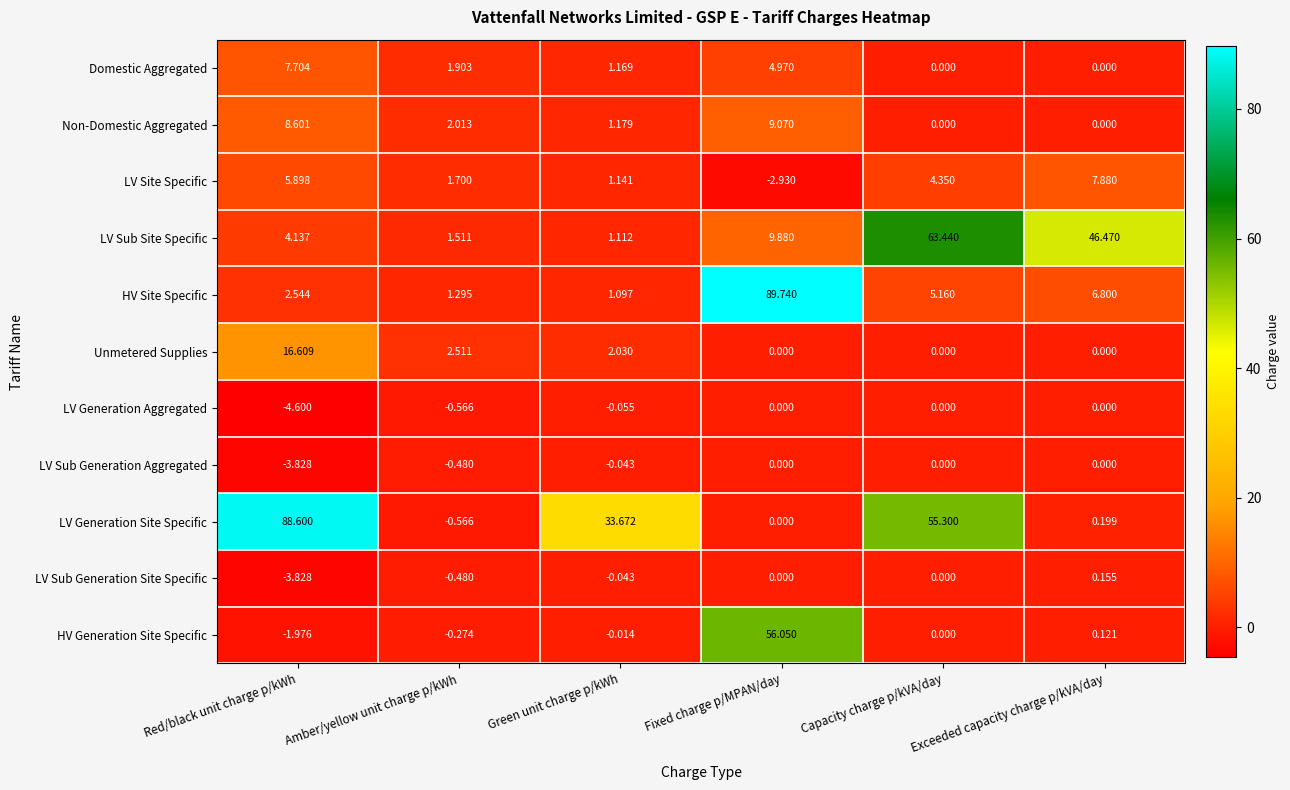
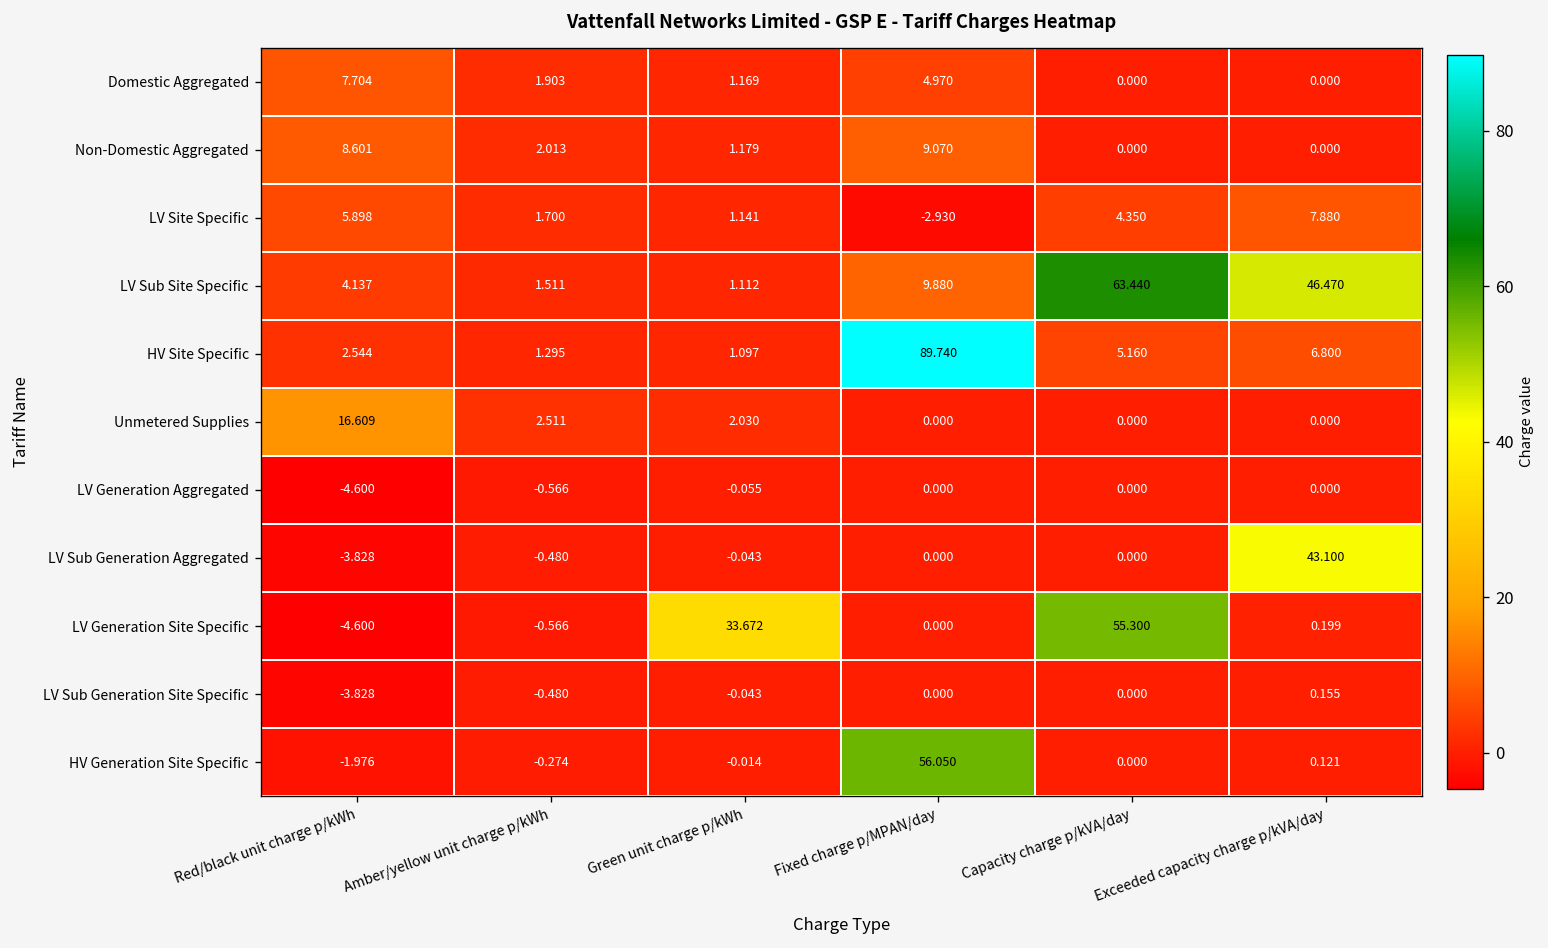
  {
    "Domestic Aggregated": {
      "Red/black unit charge p/kWh": 7.704,
      "Amber/yellow unit charge p/kWh": 1.903,
      "Green unit charge p/kWh": 1.169,
      "Fixed charge p/MPAN/day": 4.970,
      "Capacity charge p/kVA/day": 0.000,
      "Exceeded capacity charge p/kVA/day": 0.000
    },
    "Non-Domestic Aggregated": {
      "Red/black unit charge p/kWh": 8.601,
      "Amber/yellow unit charge p/kWh": 2.013,
      "Green unit charge p/kWh": 1.179,
      "Fixed charge p/MPAN/day": 9.070,
      "Capacity charge p/kVA/day": 0.000,
      "Exceeded capacity charge p/kVA/day": 0.000
    },
    "LV Site Specific": {
      "Red/black unit charge p/kWh": 5.898,
      "Amber/yellow unit charge p/kWh": 1.700,
      "Green unit charge p/kWh": 1.141,
      "Fixed charge p/MPAN/day": -2.930,
      "Capacity charge p/kVA/day": 4.350,
      "Exceeded capacity charge p/kVA/day": 7.880
    },
    "LV Sub Site Specific": {
      "Red/black unit charge p/kWh": 4.137,
      "Amber/yellow unit charge p/kWh": 1.511,
      "Green unit charge p/kWh": 1.112,
      "Fixed charge p/MPAN/day": 9.880,
      "Capacity charge p/kVA/day": 63.440,
      "Exceeded capacity charge p/kVA/day": 46.470
    },
    "HV Site Specific": {
      "Red/black unit charge p/kWh": 2.544,
      "Amber/yellow unit charge p/kWh": 1.295,
      "Green unit charge p/kWh": 1.097,
      "Fixed charge p/MPAN/day": 89.740,
      "Capacity charge p/kVA/day": 5.160,
      "Exceeded capacity charge p/kVA/day": 6.800
    },
    "Unmetered Supplies": {
      "Red/black unit charge p/kWh": 16.609,
      "Amber/yellow unit charge p/kWh": 2.511,
      "Green unit charge p/kWh": 2.030,
      "Fixed charge p/MPAN/day": 0.000,
      "Capacity charge p/kVA/day": 0.000,
      "Exceeded capacity charge p/kVA/day": 0.000
    },
    "LV Generation Aggregated": {
      "Red/black unit charge p/kWh": -4.600,
      "Amber/yellow unit charge p/kWh": -0.566,
      "Green unit charge p/kWh": -0.055,
      "Fixed charge p/MPAN/day": 0.000,
      "Capacity charge p/kVA/day": 0.000,
      "Exceeded capacity charge p/kVA/day": 0.000
    },
    "LV Sub Generation Aggregated": {
      "Red/black unit charge p/kWh": -3.828,
      "Amber/yellow unit charge p/kWh": -0.480,
      "Green unit charge p/kWh": -0.043,
      "Fixed charge p/MPAN/day": 0.000,
      "Capacity charge p/kVA/day": 0.000,
-     "Exceeded capacity charge p/kVA/day": 0.000
+     "Exceeded capacity charge p/kVA/day": 43.100
    },
    "LV Generation Site Specific": {
-     "Red/black unit charge p/kWh": 88.600,
+     "Red/black unit charge p/kWh": -4.600,
      "Amber/yellow unit charge p/kWh": -0.566,
      "Green unit charge p/kWh": 33.672,
      "Fixed charge p/MPAN/day": 0.000,
      "Capacity charge p/kVA/day": 55.300,
      "Exceeded capacity charge p/kVA/day": 0.199
    },
    "LV Sub Generation Site Specific": {
      "Red/black unit charge p/kWh": -3.828,
      "Amber/yellow unit charge p/kWh": -0.480,
      "Green unit charge p/kWh": -0.043,
      "Fixed charge p/MPAN/day": 0.000,
      "Capacity charge p/kVA/day": 0.000,
      "Exceeded capacity charge p/kVA/day": 0.155
    },
    "HV Generation Site Specific": {
      "Red/black unit charge p/kWh": -1.976,
      "Amber/yellow unit charge p/kWh": -0.274,
      "Green unit charge p/kWh": -0.014,
      "Fixed charge p/MPAN/day": 56.050,
      "Capacity charge p/kVA/day": 0.000,
      "Exceeded capacity charge p/kVA/day": 0.121
    }
  }
